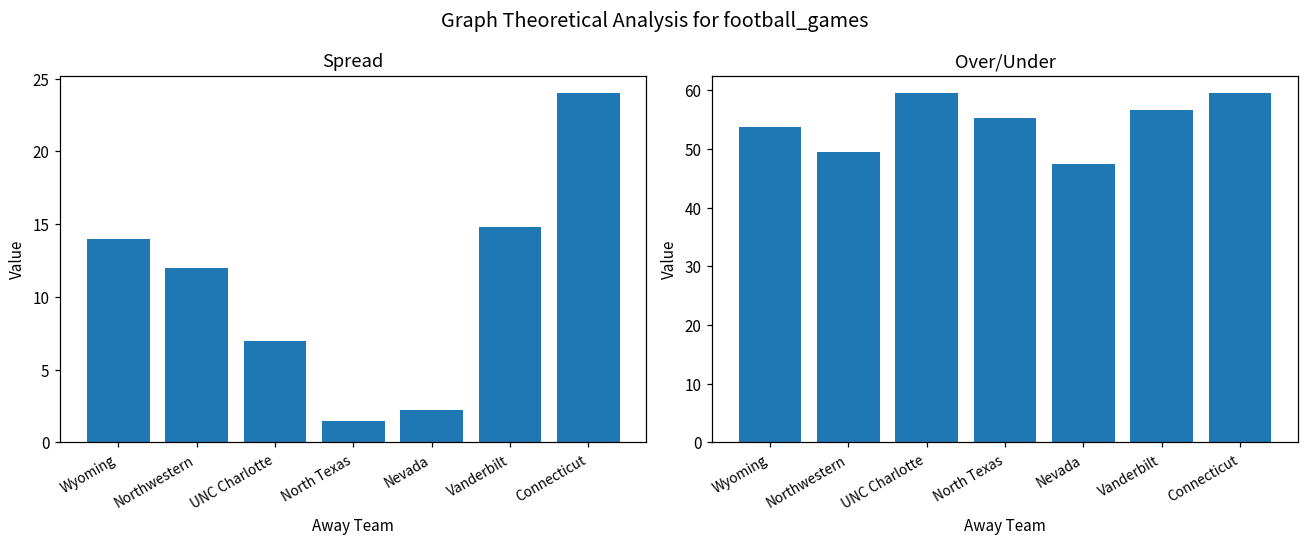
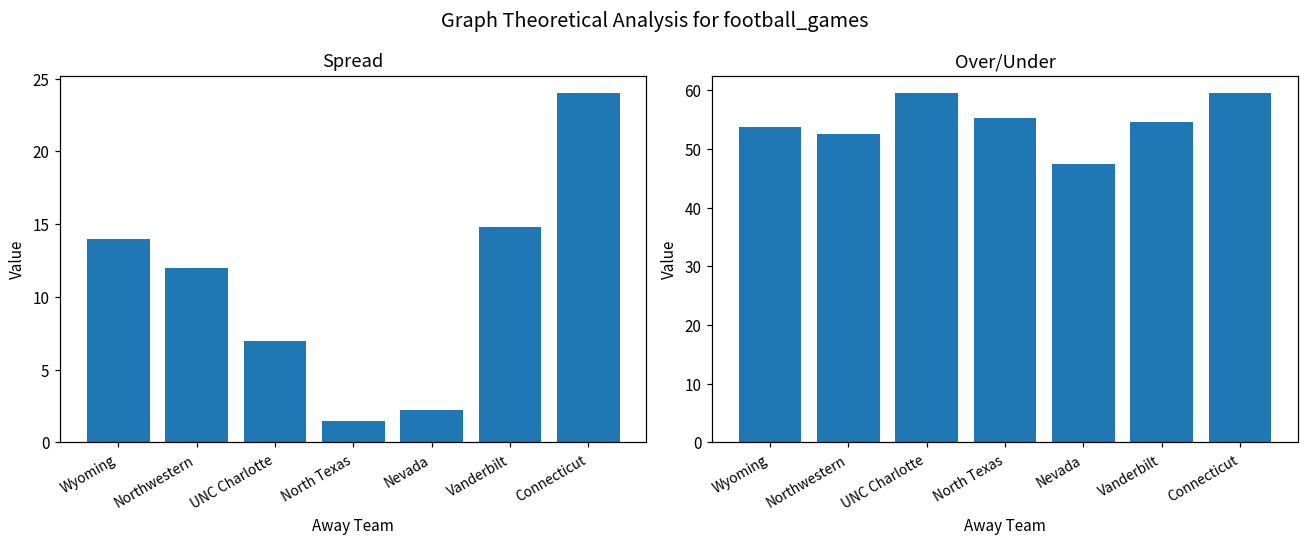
  {
    "Spread": {
      "Wyoming": 14.0,
      "Northwestern": 12.0,
      "UNC Charlotte": 7.0,
      "North Texas": 1.5,
      "Nevada": 2.2,
      "Vanderbilt": 14.8,
      "Connecticut": 24.0
    },
    "Over/Under": {
      "Wyoming": 54,
-     "Northwestern": 50,
+     "Northwestern": 53,
      "UNC Charlotte": 60,
      "North Texas": 55,
      "Nevada": 48,
-     "Vanderbilt": 57,
+     "Vanderbilt": 55,
      "Connecticut": 60
    }
  }
